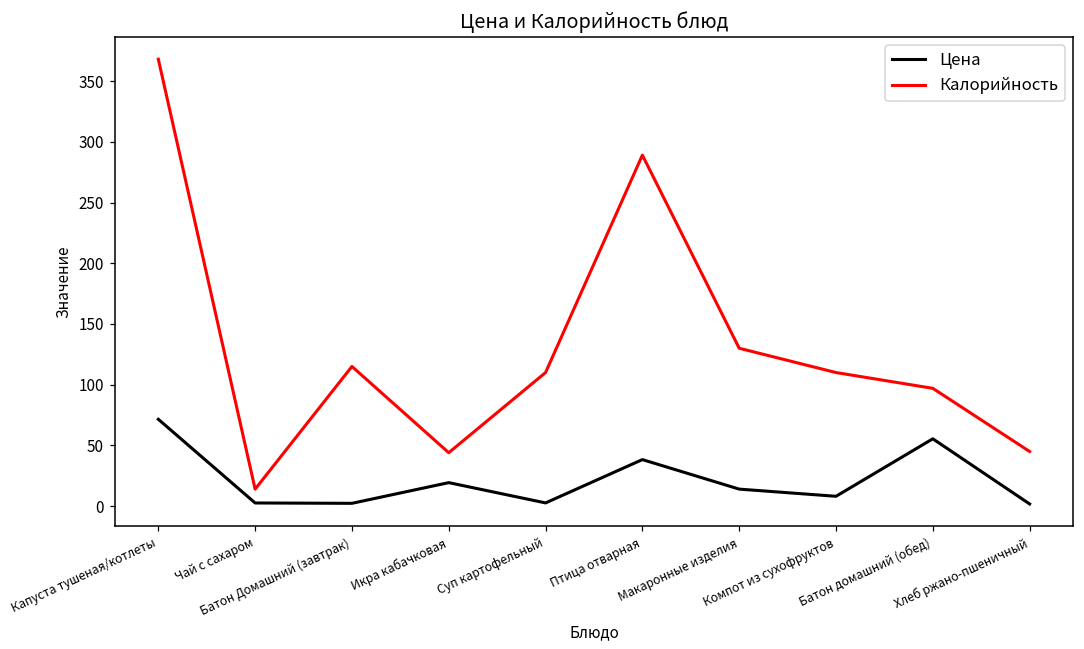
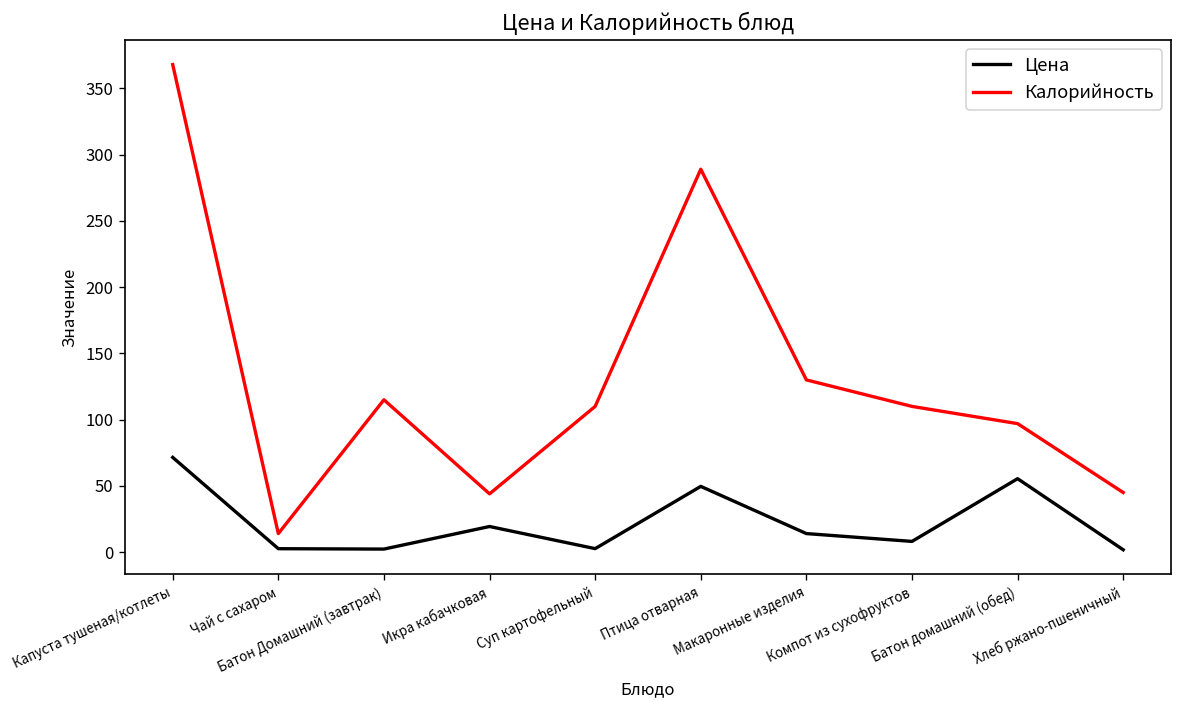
  {
    "Цена": {
      "Капуста тушеная/котлеты": 72,
      "Чай с сахаром": 3,
      "Батон Домашний (завтрак)": 2,
      "Икра кабачковая": 19,
      "Суп картофельный": 3,
-     "Птица отварная": 38,
+     "Птица отварная": 50,
      "Макаронные изделия": 14,
      "Компот из сухофруктов": 8,
      "Батон домашний (обед)": 55,
      "Хлеб ржано-пшеничный": 2
    },
    "Калорийность": {
      "Капуста тушеная/котлеты": 368,
      "Чай с сахаром": 14,
      "Батон Домашний (завтрак)": 115,
      "Икра кабачковая": 44,
      "Суп картофельный": 110,
      "Птица отварная": 289,
      "Макаронные изделия": 130,
      "Компот из сухофруктов": 110,
      "Батон домашний (обед)": 97,
      "Хлеб ржано-пшеничный": 45
    }
  }
